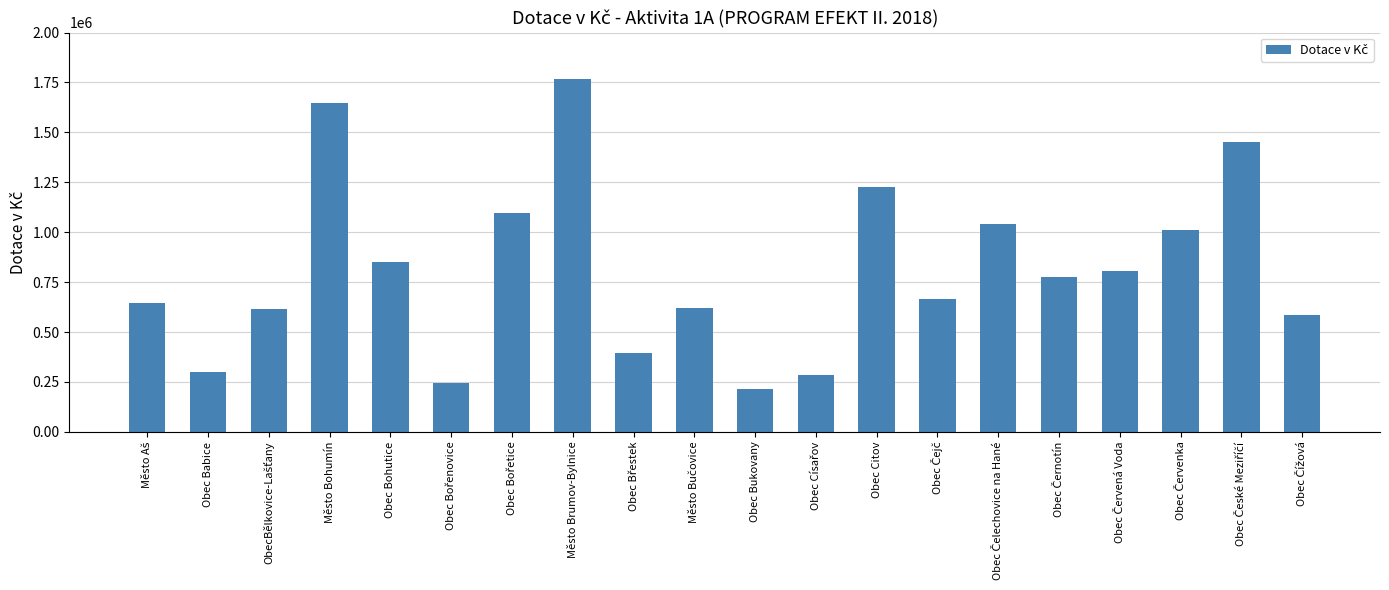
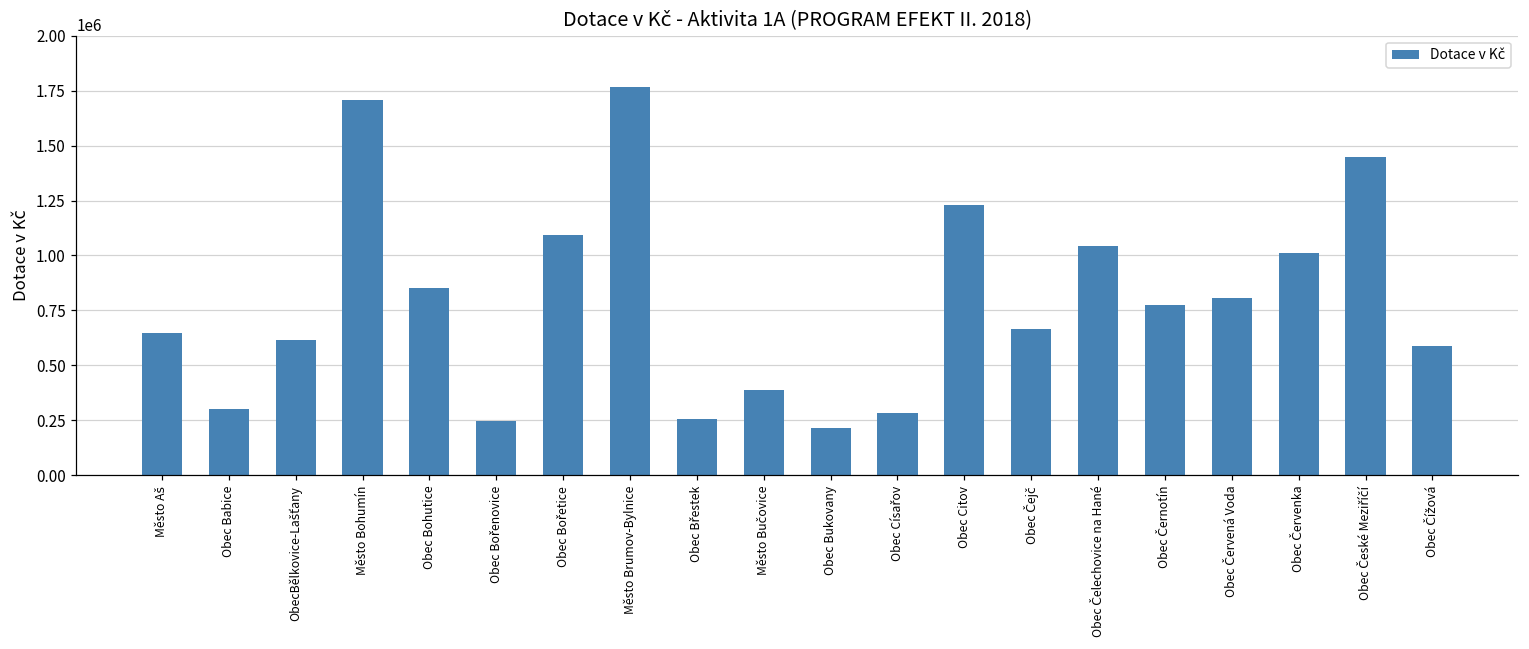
  {
    "Město Aš": 650000,
    "Obec Babice": 300000,
    "ObecBělkovice-Lašťany": 610000,
-   "Město Bohumín": 1650000,
+   "Město Bohumín": 1710000,
    "Obec Bohutice": 850000,
    "Obec Bořenovice": 250000,
    "Obec Bořetice": 1090000,
    "Město Brumov-Bylnice": 1770000,
-   "Obec Břestek": 400000,
-   "Město Bučovice": 620000,
+   "Obec Břestek": 250000,
+   "Město Bučovice": 390000,
    "Obec Bukovany": 210000,
    "Obec Císařov": 280000,
    "Obec Citov": 1230000,
    "Obec Čejč": 660000,
    "Obec Čelechovice na Hané": 1040000,
    "Obec Černotín": 770000,
    "Obec Červená Voda": 810000,
    "Obec Červenka": 1010000,
    "Obec České Meziříčí": 1450000,
    "Obec Čížová": 590000
  }
